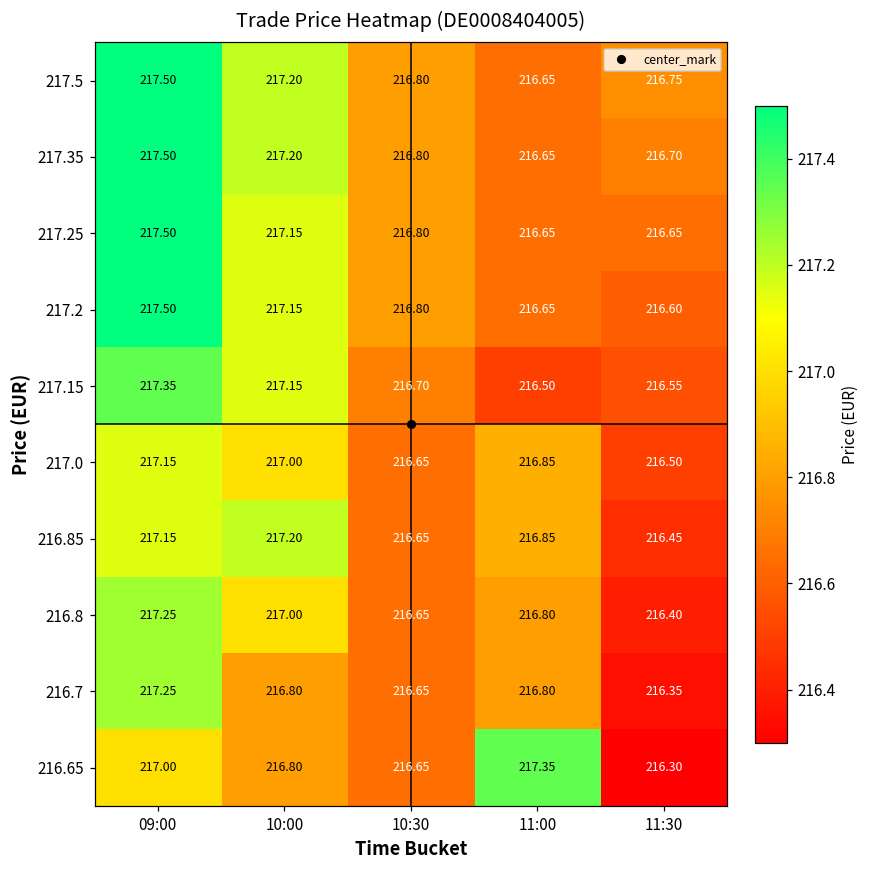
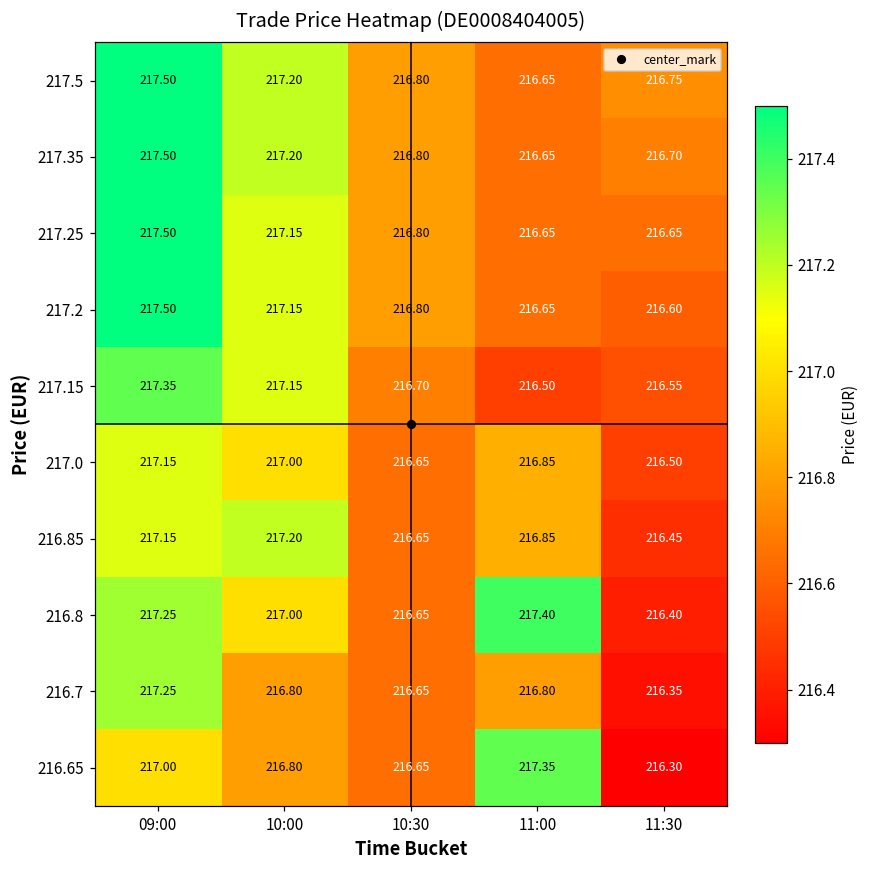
  {
    "217.5": {
      "09:00": 217.50,
      "10:00": 217.20,
      "10:30": 216.80,
      "11:00": 216.65,
      "11:30": 216.75
    },
    "217.35": {
      "09:00": 217.50,
      "10:00": 217.20,
      "10:30": 216.80,
      "11:00": 216.65,
      "11:30": 216.70
    },
    "217.25": {
      "09:00": 217.50,
      "10:00": 217.15,
      "10:30": 216.80,
      "11:00": 216.65,
      "11:30": 216.65
    },
    "217.2": {
      "09:00": 217.50,
      "10:00": 217.15,
      "10:30": 216.80,
      "11:00": 216.65,
      "11:30": 216.60
    },
    "217.15": {
      "09:00": 217.35,
      "10:00": 217.15,
      "10:30": 216.70,
      "11:00": 216.50,
      "11:30": 216.55
    },
    "217.0": {
      "09:00": 217.15,
      "10:00": 217.00,
      "10:30": 216.65,
      "11:00": 216.85,
      "11:30": 216.50
    },
    "216.85": {
      "09:00": 217.15,
      "10:00": 217.20,
      "10:30": 216.65,
      "11:00": 216.85,
      "11:30": 216.45
    },
    "216.8": {
      "09:00": 217.25,
      "10:00": 217.00,
      "10:30": 216.65,
-     "11:00": 216.80,
+     "11:00": 217.40,
      "11:30": 216.40
    },
    "216.7": {
      "09:00": 217.25,
      "10:00": 216.80,
      "10:30": 216.65,
      "11:00": 216.80,
      "11:30": 216.35
    },
    "216.65": {
      "09:00": 217.00,
      "10:00": 216.80,
      "10:30": 216.65,
      "11:00": 217.35,
      "11:30": 216.30
    }
  }
